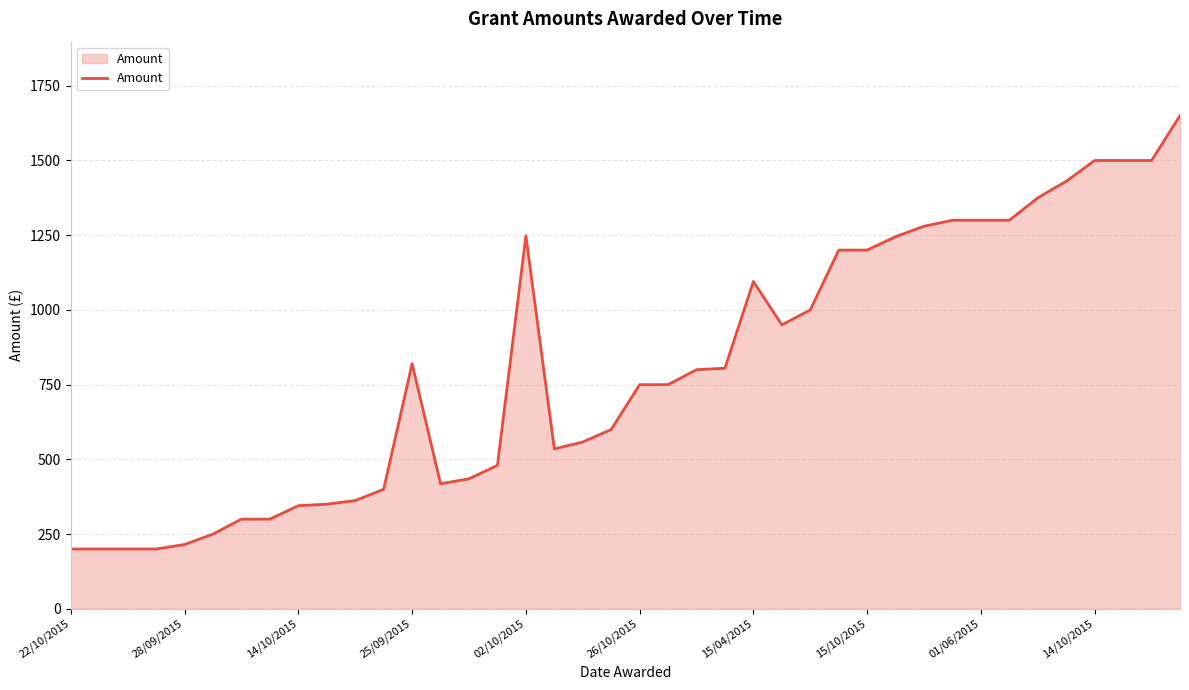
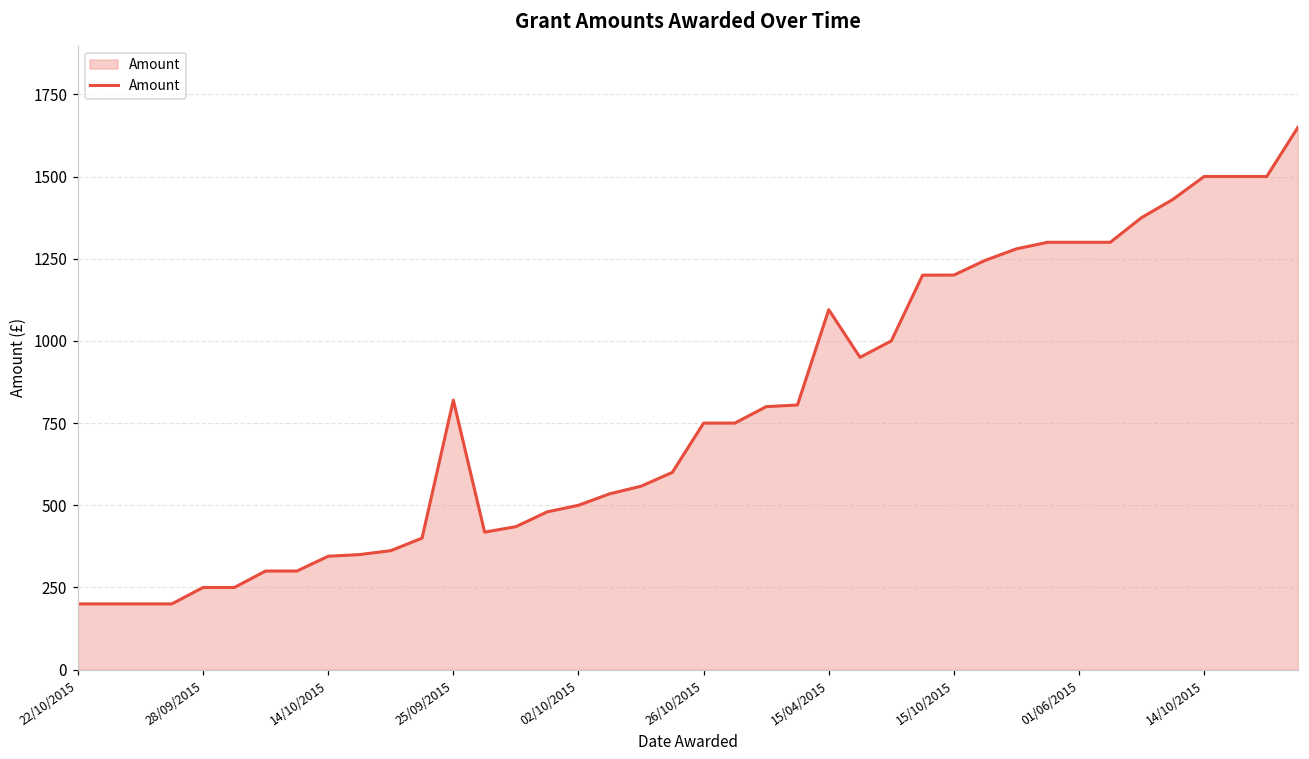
  {
-   "28/09/2015": 220,
+   "28/09/2015": 250,
    "25/09/2015": 820,
-   "02/10/2015": 1250,
+   "02/10/2015": 500,
    "26/10/2015": 750,
    "15/04/2015": 1100,
    "15/10/2015": 1200
  }
